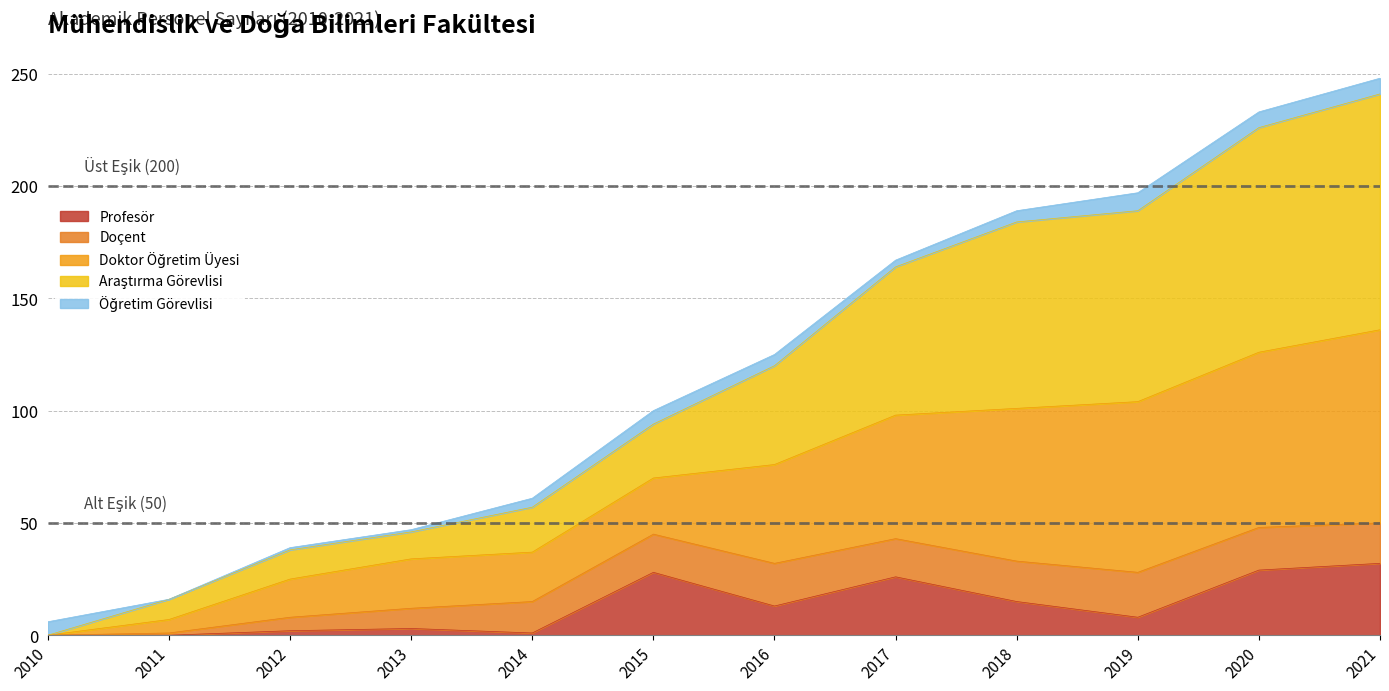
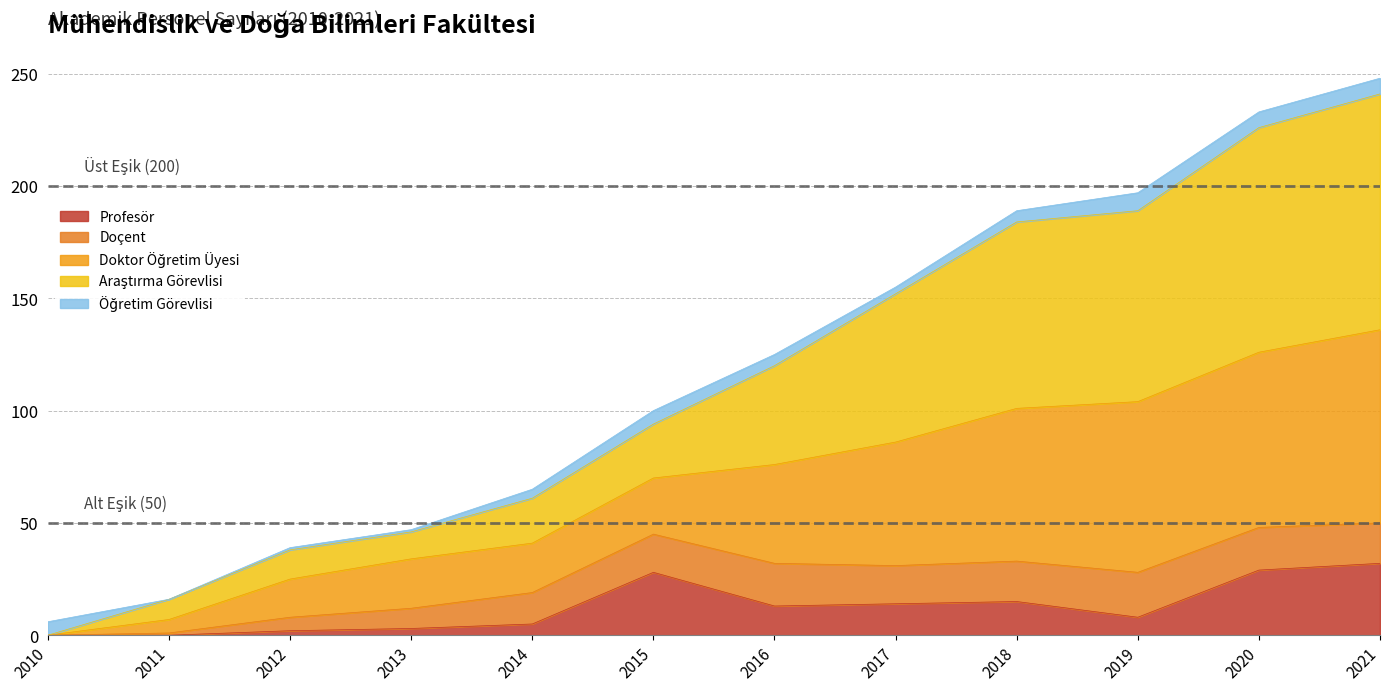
  {
    "Profesör": {
      "2012": 2,
      "2013": 3,
-     "2014": 1,
+     "2014": 5,
      "2015": 28,
      "2016": 13,
-     "2017": 26,
+     "2017": 14,
      "2018": 15,
      "2019": 8,
      "2020": 29,
      "2021": 32
    },
    "Öğretim Görevlisi": {
      "2010": 6,
      "2014": 4,
      "2015": 6,
      "2016": 5,
      "2017": 3,
      "2018": 5,
      "2019": 8,
      "2020": 7,
      "2021": 7
    }
  }
